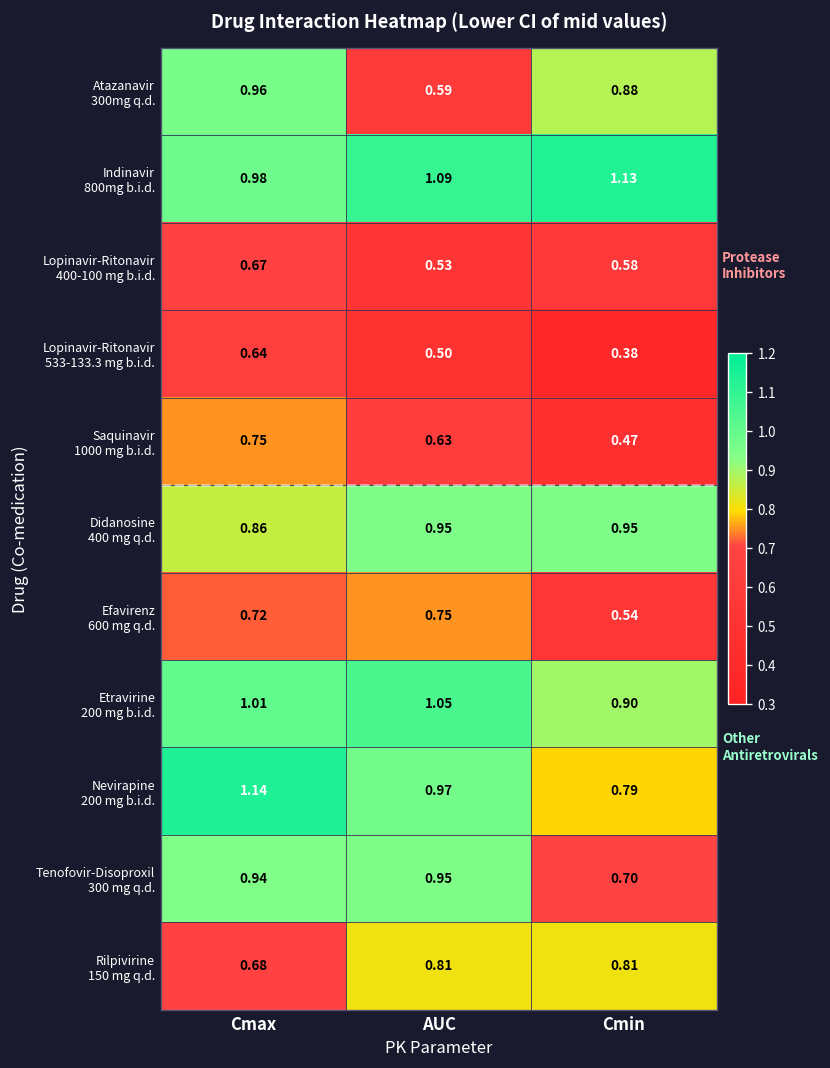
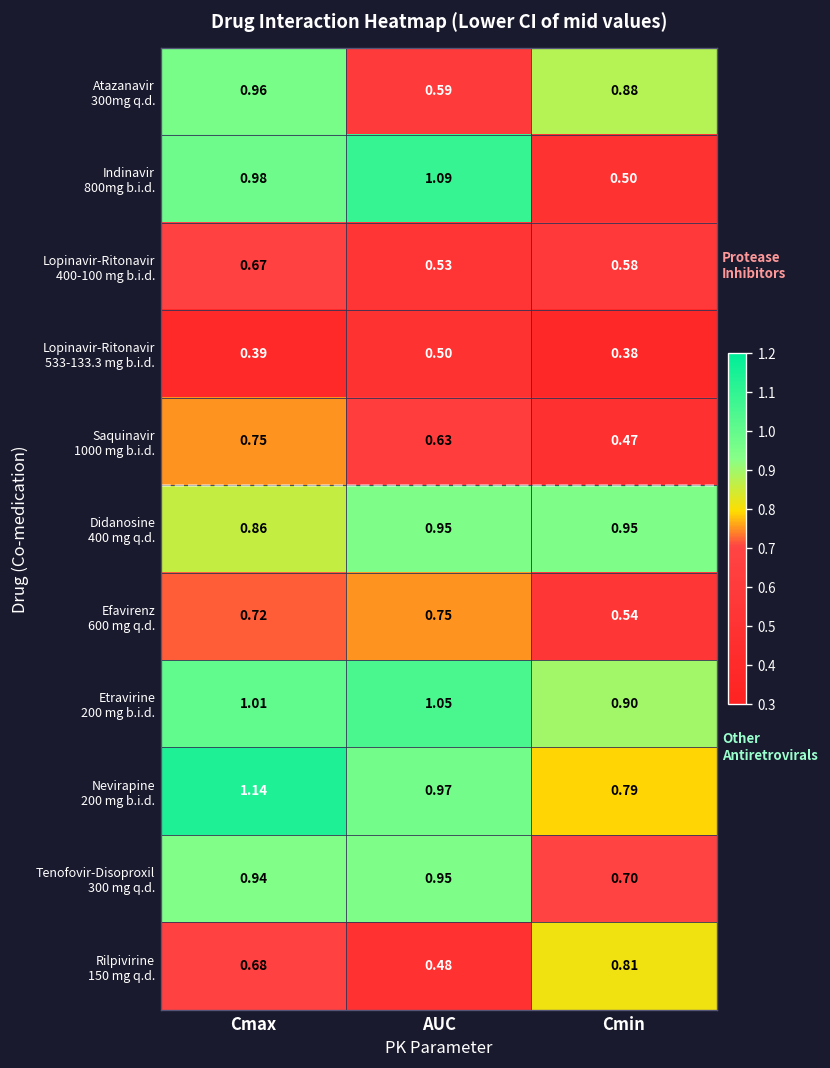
  {
    "Atazanavir 300mg q.d.": {
      "Cmax": 0.96,
      "AUC": 0.59,
      "Cmin": 0.88
    },
    "Indinavir 800mg b.i.d.": {
      "Cmax": 0.98,
      "AUC": 1.09,
-     "Cmin": 1.13
+     "Cmin": 0.50
    },
    "Lopinavir-Ritonavir 400-100 mg b.i.d.": {
      "Cmax": 0.67,
      "AUC": 0.53,
      "Cmin": 0.58
    },
    "Lopinavir-Ritonavir 533-133.3 mg b.i.d.": {
-     "Cmax": 0.64,
+     "Cmax": 0.39,
      "AUC": 0.50,
      "Cmin": 0.38
    },
    "Saquinavir 1000 mg b.i.d.": {
      "Cmax": 0.75,
      "AUC": 0.63,
      "Cmin": 0.47
    },
    "Didanosine 400 mg q.d.": {
      "Cmax": 0.86,
      "AUC": 0.95,
      "Cmin": 0.95
    },
    "Efavirenz 600 mg q.d.": {
      "Cmax": 0.72,
      "AUC": 0.75,
      "Cmin": 0.54
    },
    "Etravirine 200 mg b.i.d.": {
      "Cmax": 1.01,
      "AUC": 1.05,
      "Cmin": 0.90
    },
    "Nevirapine 200 mg b.i.d.": {
      "Cmax": 1.14,
      "AUC": 0.97,
      "Cmin": 0.79
    },
    "Tenofovir-Disoproxil 300 mg q.d.": {
      "Cmax": 0.94,
      "AUC": 0.95,
      "Cmin": 0.70
    },
    "Rilpivirine 150 mg q.d.": {
      "Cmax": 0.68,
-     "AUC": 0.81,
+     "AUC": 0.48,
      "Cmin": 0.81
    }
  }
